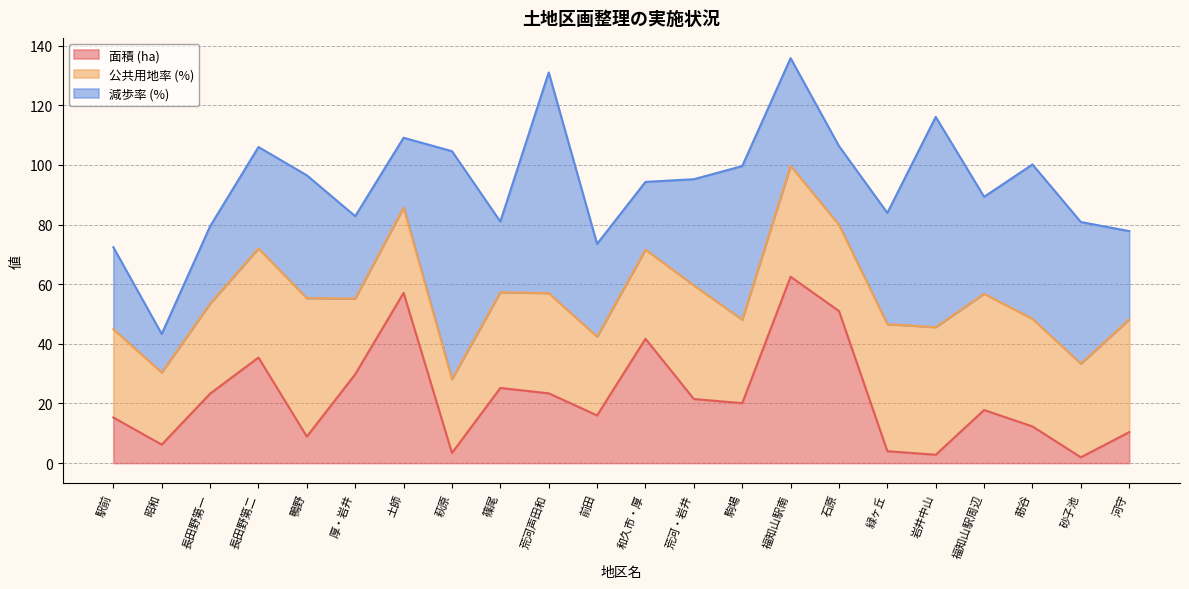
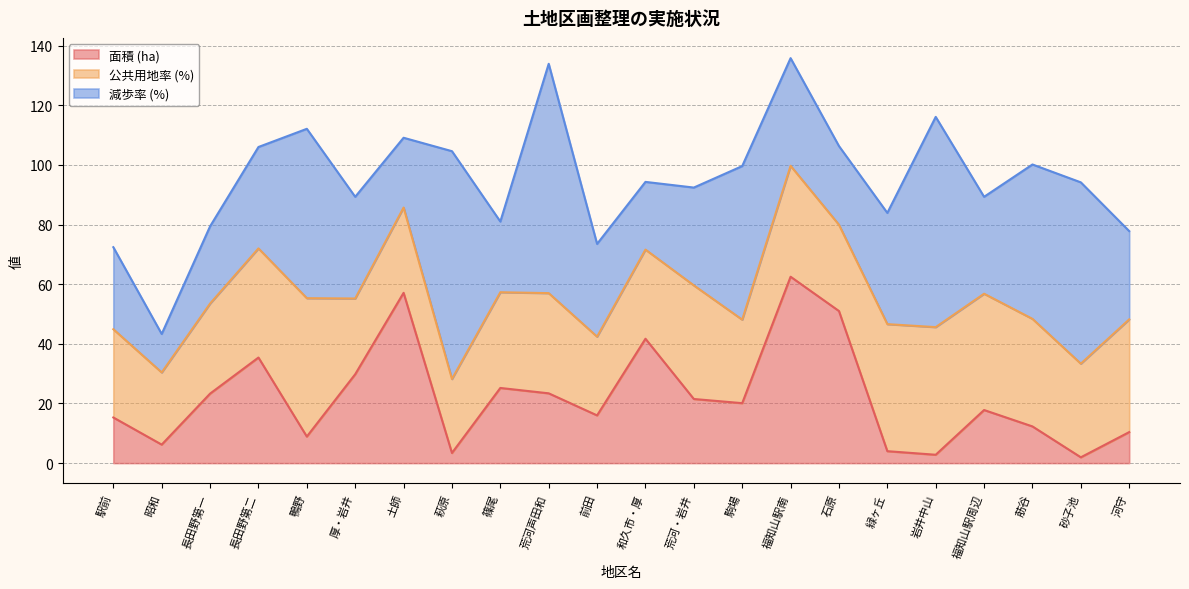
  {
    "減歩率 (%)": {
      "駅前": 28,
      "昭和": 13,
      "長田野第一": 26,
      "長田野第二": 34,
-     "鴨野": 41,
-     "厚・岩井": 28,
+     "鴨野": 57,
+     "厚・岩井": 34,
      "土師": 23,
      "萩原": 76,
      "篠尾": 24,
-     "荒河声田和": 74,
+     "荒河声田和": 77,
      "前田": 31,
      "和久市・厚": 23,
-     "荒河・岩井": 36,
+     "荒河・岩井": 33,
      "駒場": 51,
      "福知山駅南": 36,
      "石原": 26,
      "緑ヶ丘": 37,
      "岩井中山": 71,
      "福知山駅周辺": 33,
      "荕谷": 52,
-     "砂子池": 48,
+     "砂子池": 61,
      "河守": 30
    }
  }
